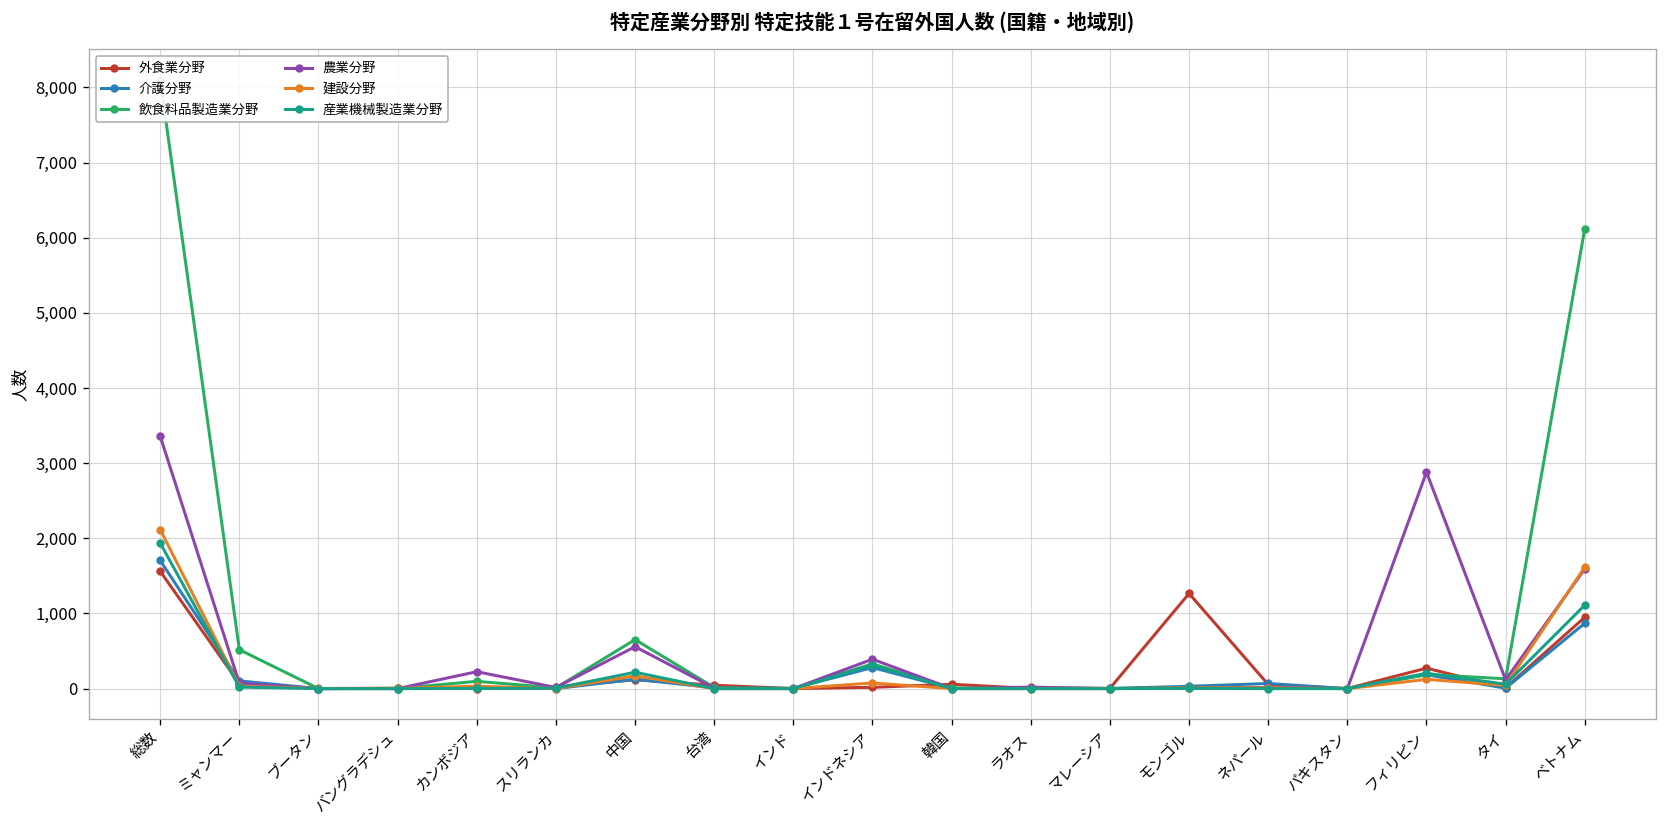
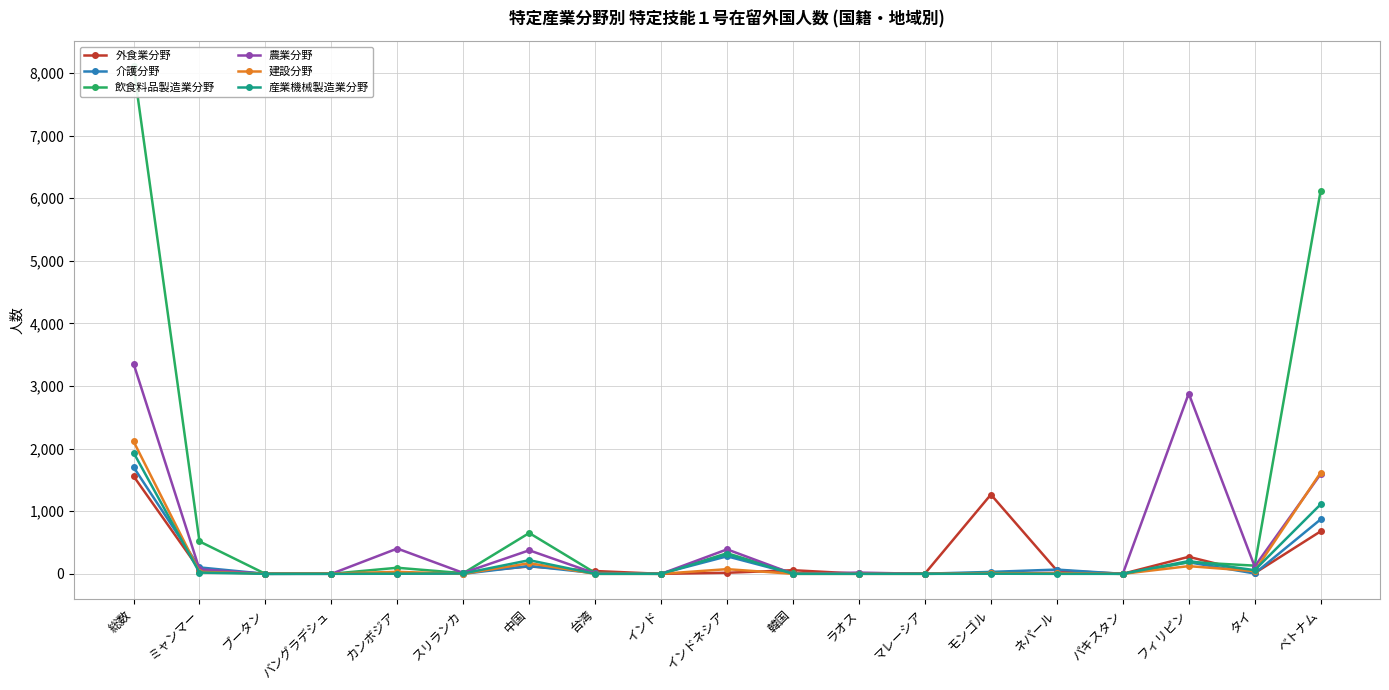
  {
    "外食業分野": {
      "総数": "1,600",
      "インドネシア": "0",
      "韓国": "100",
      "モンゴル": "1,300",
      "フィリピン": "300",
-     "ベトナム": "1,000"
+     "ベトナム": "700"
    },
    "介護分野": {
      "総数": "1,700",
      "ベトナム": "900"
    },
    "農業分野": {
      "総数": "3,400",
-     "カンボジア": "200",
-     "中国": "600",
+     "カンボジア": "400",
+     "中国": "400",
      "インドネシア": "400",
      "フィリピン": "2,900"
    },
    "建設分野": {
      "総数": "2,100",
      "中国": "200",
      "インドネシア": "100",
      "フィリピン": "100"
    }
  }
